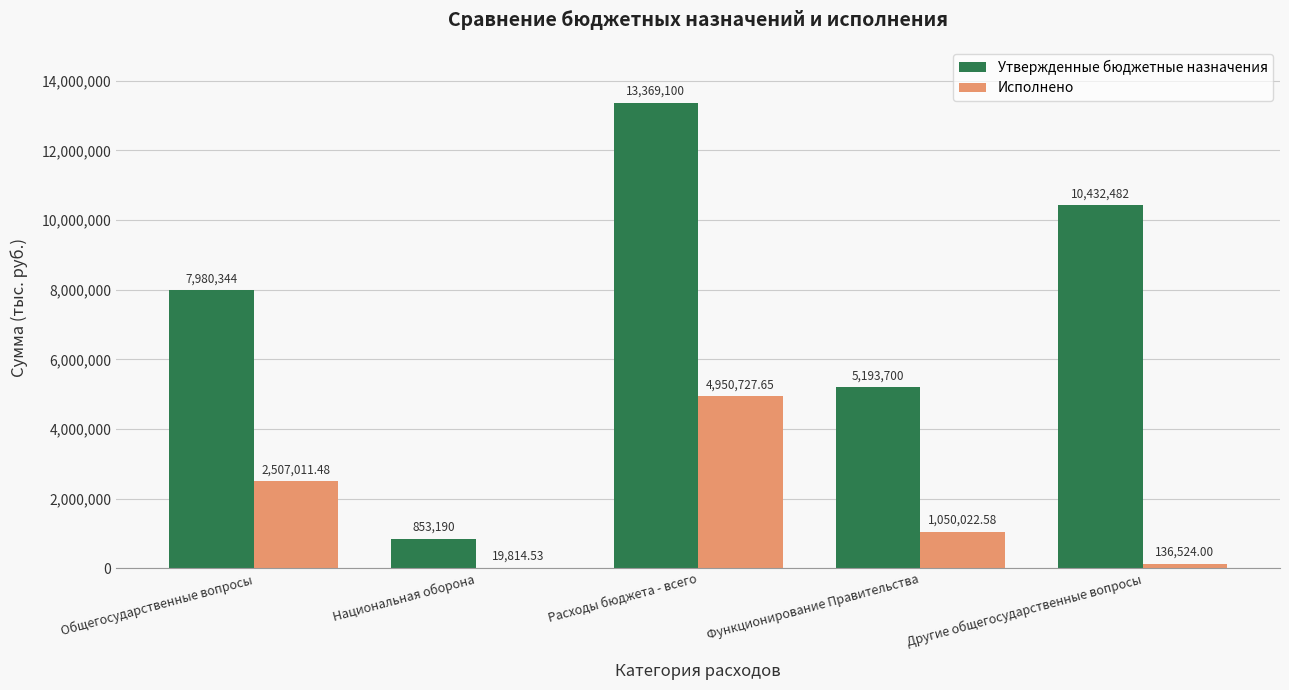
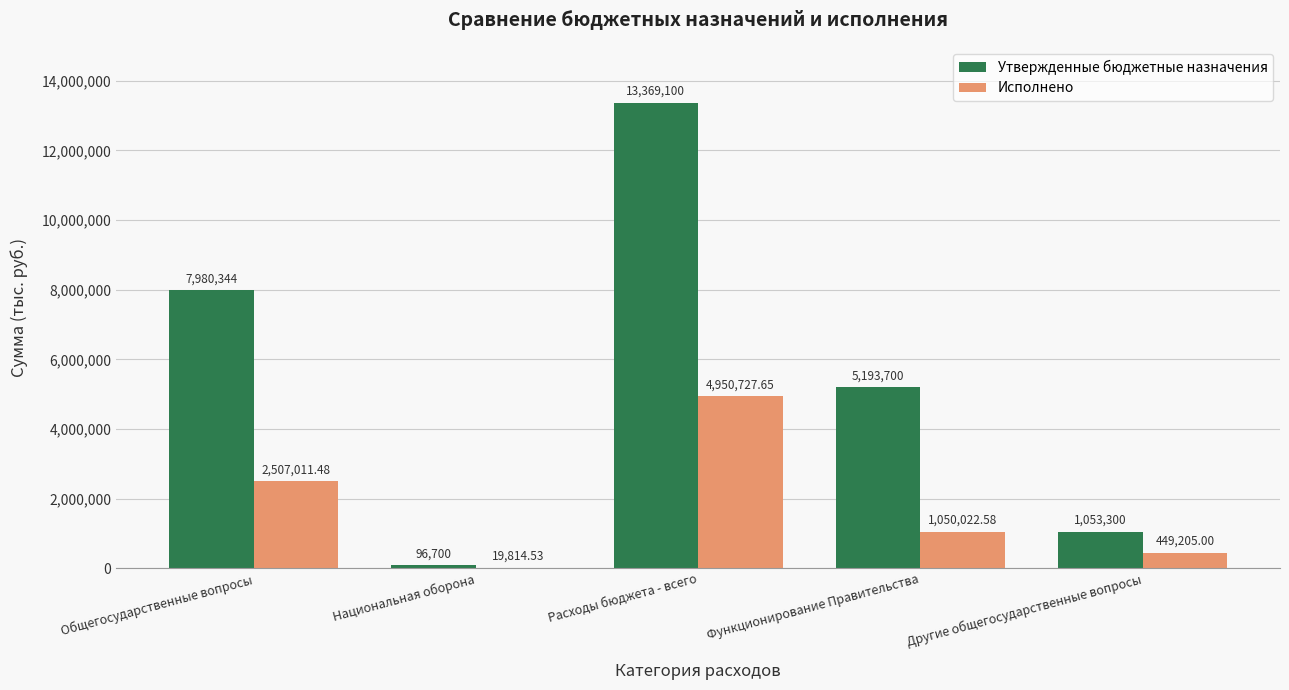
  {
    "Утвержденные бюджетные назначения": {
      "Общегосударственные вопросы": "7,980,344",
-     "Национальная оборона": "853,190",
+     "Национальная оборона": "96,700",
      "Расходы бюджета - всего": "13,369,100",
      "Функционирование Правительства": "5,193,700",
-     "Другие общегосударственные вопросы": "10,432,482"
+     "Другие общегосударственные вопросы": "1,053,300"
    },
    "Исполнено": {
      "Общегосударственные вопросы": "2,507,011.48",
      "Национальная оборона": "19,814.53",
      "Расходы бюджета - всего": "4,950,727.65",
      "Функционирование Правительства": "1,050,022.58",
-     "Другие общегосударственные вопросы": "136,524.00"
+     "Другие общегосударственные вопросы": "449,205.00"
    }
  }
